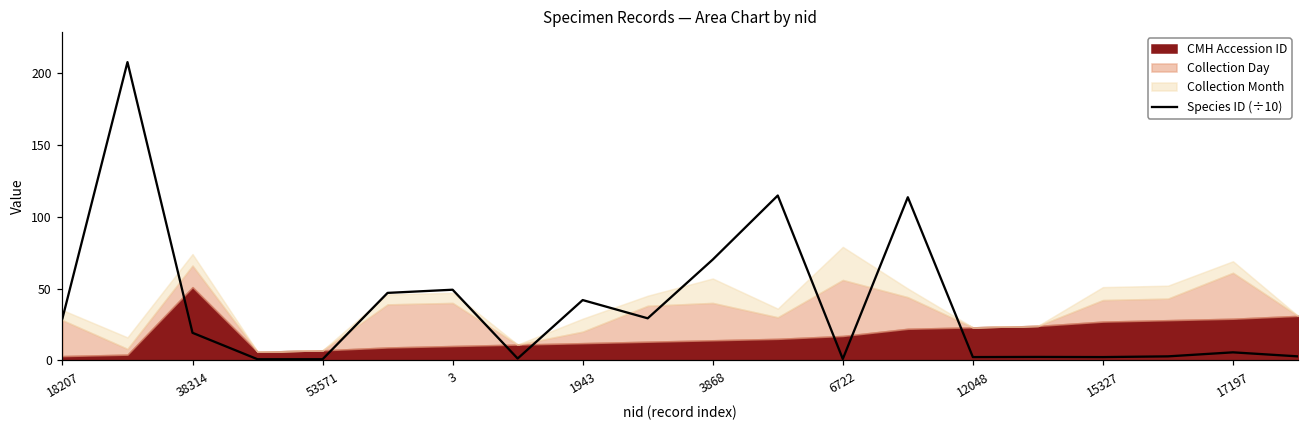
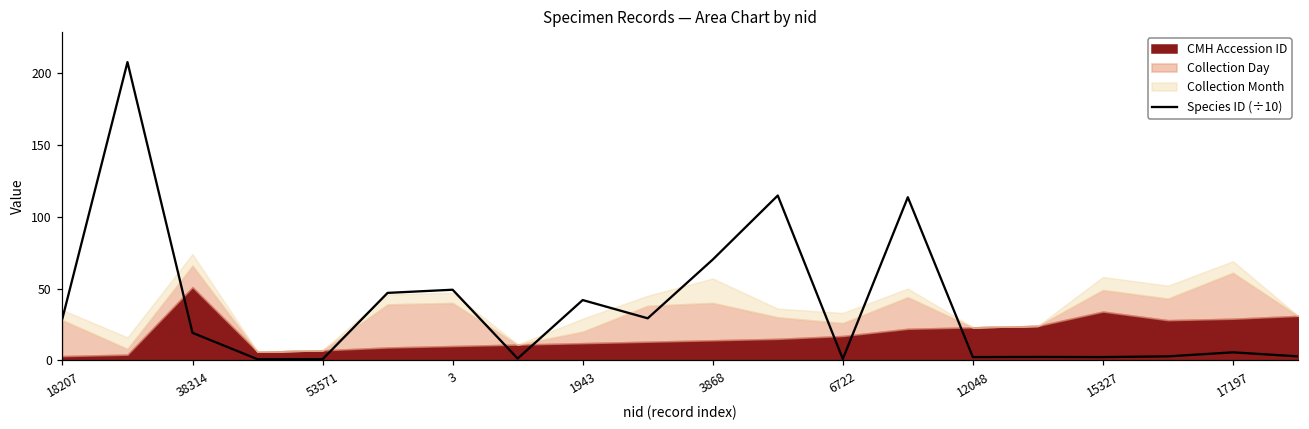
  {
    "CMH Accession ID": {
      "18207": 3,
      "38314": 51,
      "1943": 12,
      "3868": 14,
      "6722": 17,
-     "15327": 27,
+     "15327": 34,
      "17197": 29
    },
    "Species ID (÷10)": {
      "38314": 19,
      "53571": 1,
      "1943": 42,
      "3868": 70,
      "6722": 1,
      "12048": 2,
      "15327": 2,
      "17197": 6
    },
    "Collection Day": {
      "38314": 15,
      "1943": 8,
      "3868": 26,
-     "6722": 39,
+     "6722": 9,
      "15327": 15,
      "17197": 32
    },
    "Collection Month": {
      "18207": 7,
      "38314": 8,
      "1943": 9,
      "3868": 17,
-     "6722": 23,
+     "6722": 7,
      "15327": 9,
      "17197": 8
    }
  }
